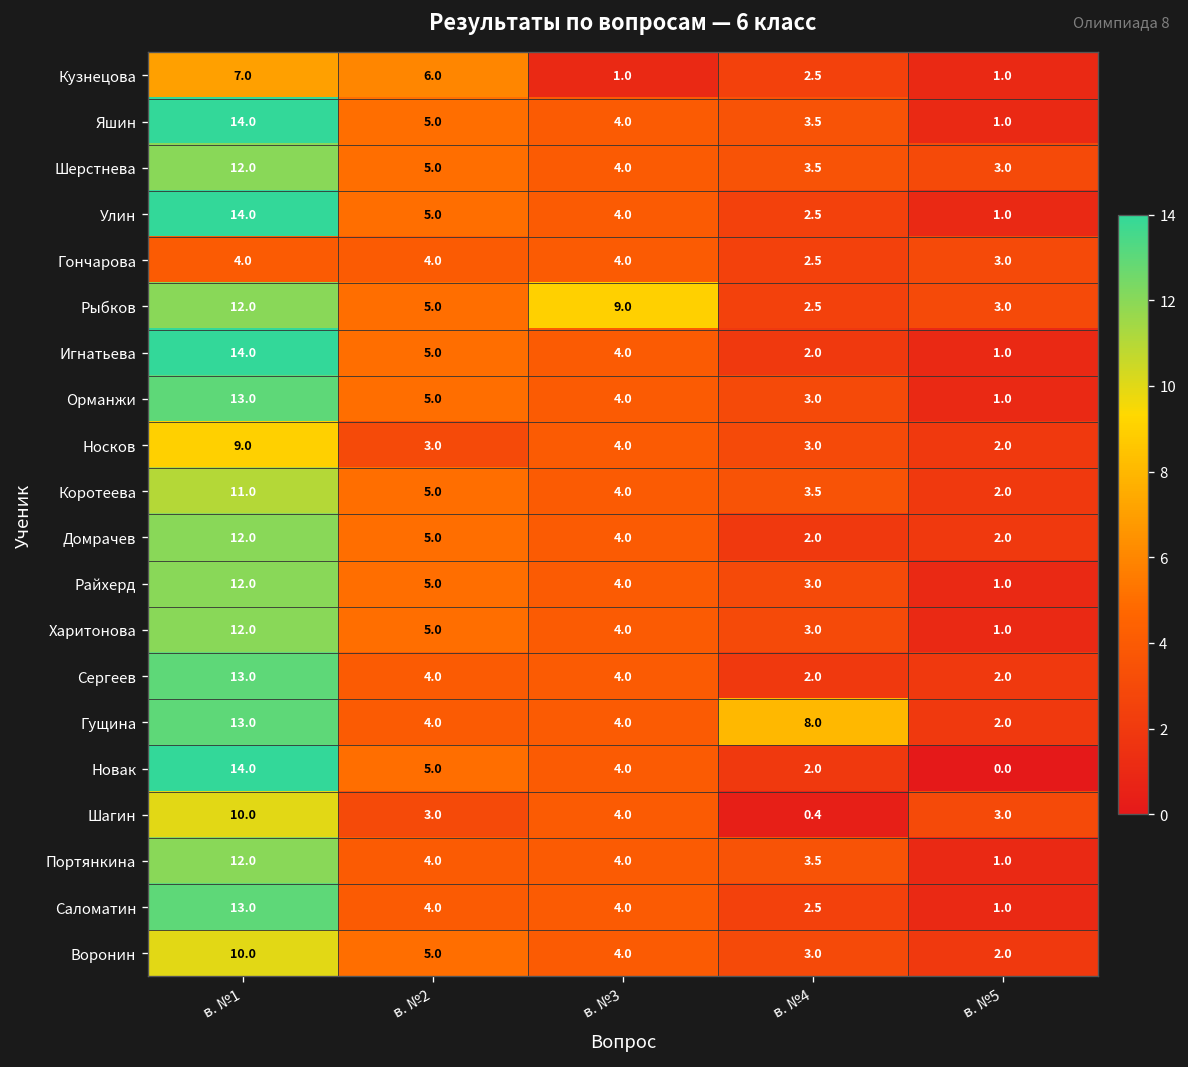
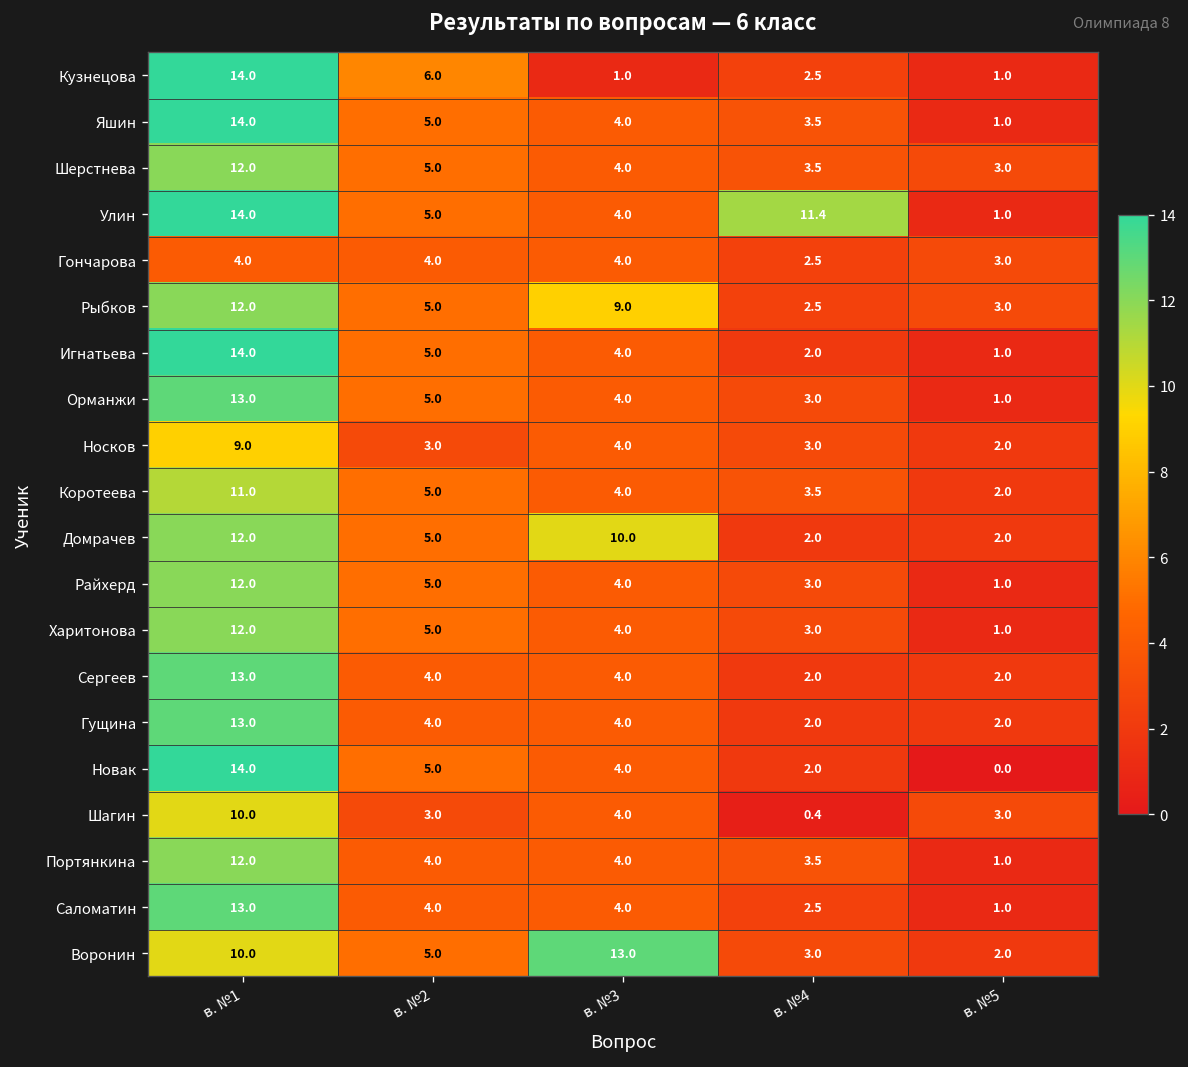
  {
    "Кузнецова": {
-     "в. №1": 7.0,
+     "в. №1": 14.0,
      "в. №2": 6.0,
      "в. №3": 1.0,
      "в. №4": 2.5,
      "в. №5": 1.0
    },
    "Яшин": {
      "в. №1": 14.0,
      "в. №2": 5.0,
      "в. №3": 4.0,
      "в. №4": 3.5,
      "в. №5": 1.0
    },
    "Шерстнева": {
      "в. №1": 12.0,
      "в. №2": 5.0,
      "в. №3": 4.0,
      "в. №4": 3.5,
      "в. №5": 3.0
    },
    "Улин": {
      "в. №1": 14.0,
      "в. №2": 5.0,
      "в. №3": 4.0,
-     "в. №4": 2.5,
+     "в. №4": 11.4,
      "в. №5": 1.0
    },
    "Гончарова": {
      "в. №1": 4.0,
      "в. №2": 4.0,
      "в. №3": 4.0,
      "в. №4": 2.5,
      "в. №5": 3.0
    },
    "Рыбков": {
      "в. №1": 12.0,
      "в. №2": 5.0,
      "в. №3": 9.0,
      "в. №4": 2.5,
      "в. №5": 3.0
    },
    "Игнатьева": {
      "в. №1": 14.0,
      "в. №2": 5.0,
      "в. №3": 4.0,
      "в. №4": 2.0,
      "в. №5": 1.0
    },
    "Орманжи": {
      "в. №1": 13.0,
      "в. №2": 5.0,
      "в. №3": 4.0,
      "в. №4": 3.0,
      "в. №5": 1.0
    },
    "Носков": {
      "в. №1": 9.0,
      "в. №2": 3.0,
      "в. №3": 4.0,
      "в. №4": 3.0,
      "в. №5": 2.0
    },
    "Коротеева": {
      "в. №1": 11.0,
      "в. №2": 5.0,
      "в. №3": 4.0,
      "в. №4": 3.5,
      "в. №5": 2.0
    },
    "Домрачев": {
      "в. №1": 12.0,
      "в. №2": 5.0,
-     "в. №3": 4.0,
+     "в. №3": 10.0,
      "в. №4": 2.0,
      "в. №5": 2.0
    },
    "Райхерд": {
      "в. №1": 12.0,
      "в. №2": 5.0,
      "в. №3": 4.0,
      "в. №4": 3.0,
      "в. №5": 1.0
    },
    "Харитонова": {
      "в. №1": 12.0,
      "в. №2": 5.0,
      "в. №3": 4.0,
      "в. №4": 3.0,
      "в. №5": 1.0
    },
    "Сергеев": {
      "в. №1": 13.0,
      "в. №2": 4.0,
      "в. №3": 4.0,
      "в. №4": 2.0,
      "в. №5": 2.0
    },
    "Гущина": {
      "в. №1": 13.0,
      "в. №2": 4.0,
      "в. №3": 4.0,
-     "в. №4": 8.0,
+     "в. №4": 2.0,
      "в. №5": 2.0
    },
    "Новак": {
      "в. №1": 14.0,
      "в. №2": 5.0,
      "в. №3": 4.0,
      "в. №4": 2.0,
      "в. №5": 0.0
    },
    "Шагин": {
      "в. №1": 10.0,
      "в. №2": 3.0,
      "в. №3": 4.0,
      "в. №4": 0.4,
      "в. №5": 3.0
    },
    "Портянкина": {
      "в. №1": 12.0,
      "в. №2": 4.0,
      "в. №3": 4.0,
      "в. №4": 3.5,
      "в. №5": 1.0
    },
    "Саломатин": {
      "в. №1": 13.0,
      "в. №2": 4.0,
      "в. №3": 4.0,
      "в. №4": 2.5,
      "в. №5": 1.0
    },
    "Воронин": {
      "в. №1": 10.0,
      "в. №2": 5.0,
-     "в. №3": 4.0,
+     "в. №3": 13.0,
      "в. №4": 3.0,
      "в. №5": 2.0
    }
  }
